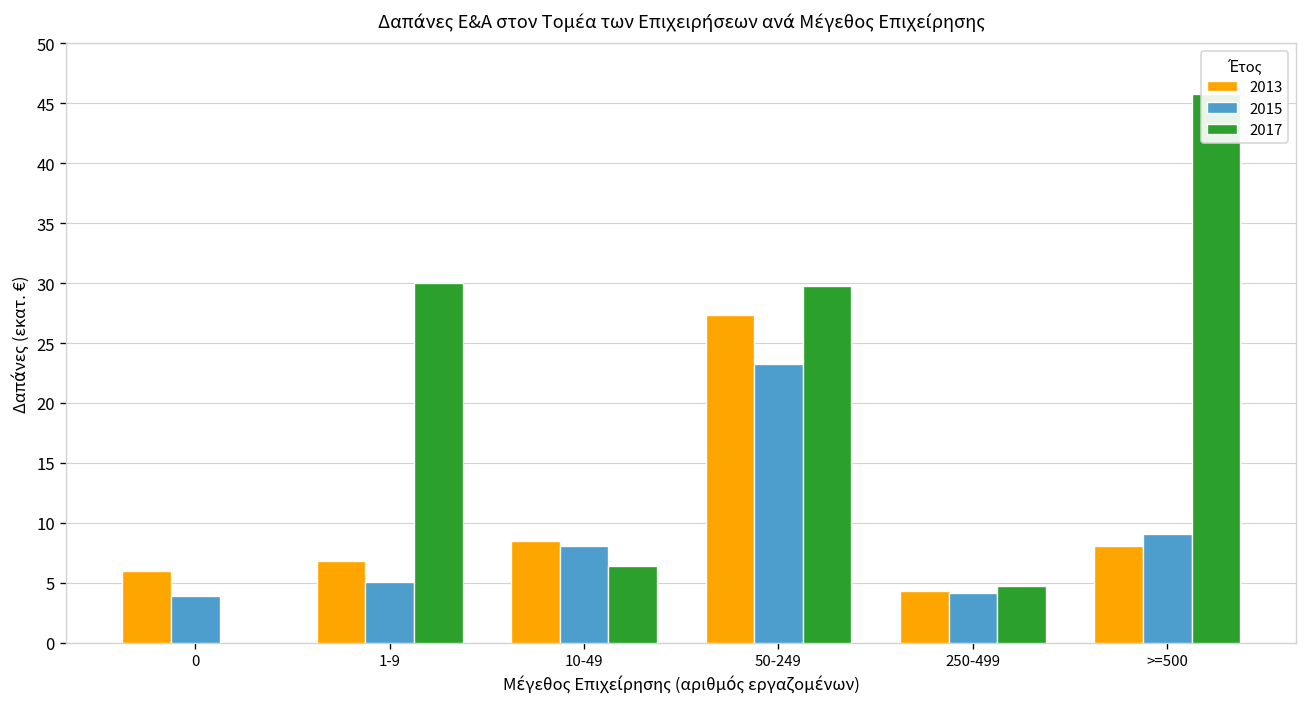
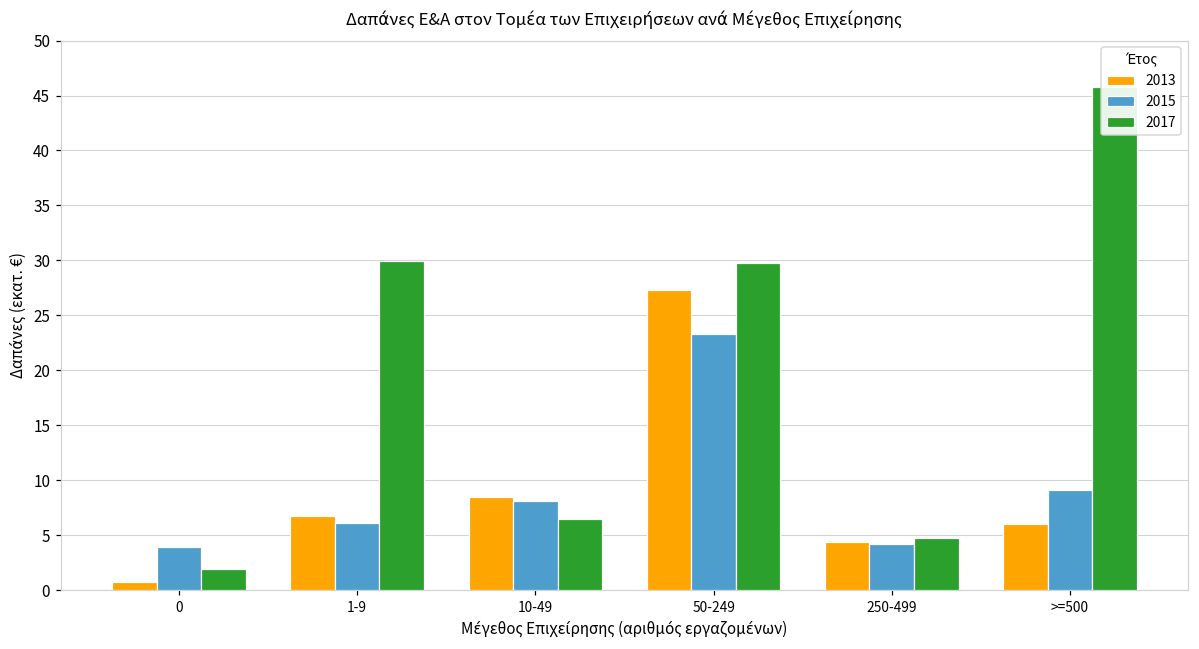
  {
    "2013": {
-     "0": 6,
+     "0": 1,
      "1-9": 7,
      "10-49": 8,
      "50-249": 27,
      "250-499": 4,
-     ">=500": 8
+     ">=500": 6
    },
    "2015": {
      "0": 4,
-     "1-9": 5,
+     "1-9": 6,
      "10-49": 8,
      "50-249": 23,
      "250-499": 4,
      ">=500": 9
    },
    "2017": {
-     "0": 0,
+     "0": 2,
      "1-9": 30,
      "10-49": 6,
      "50-249": 30,
      "250-499": 5
    }
  }
